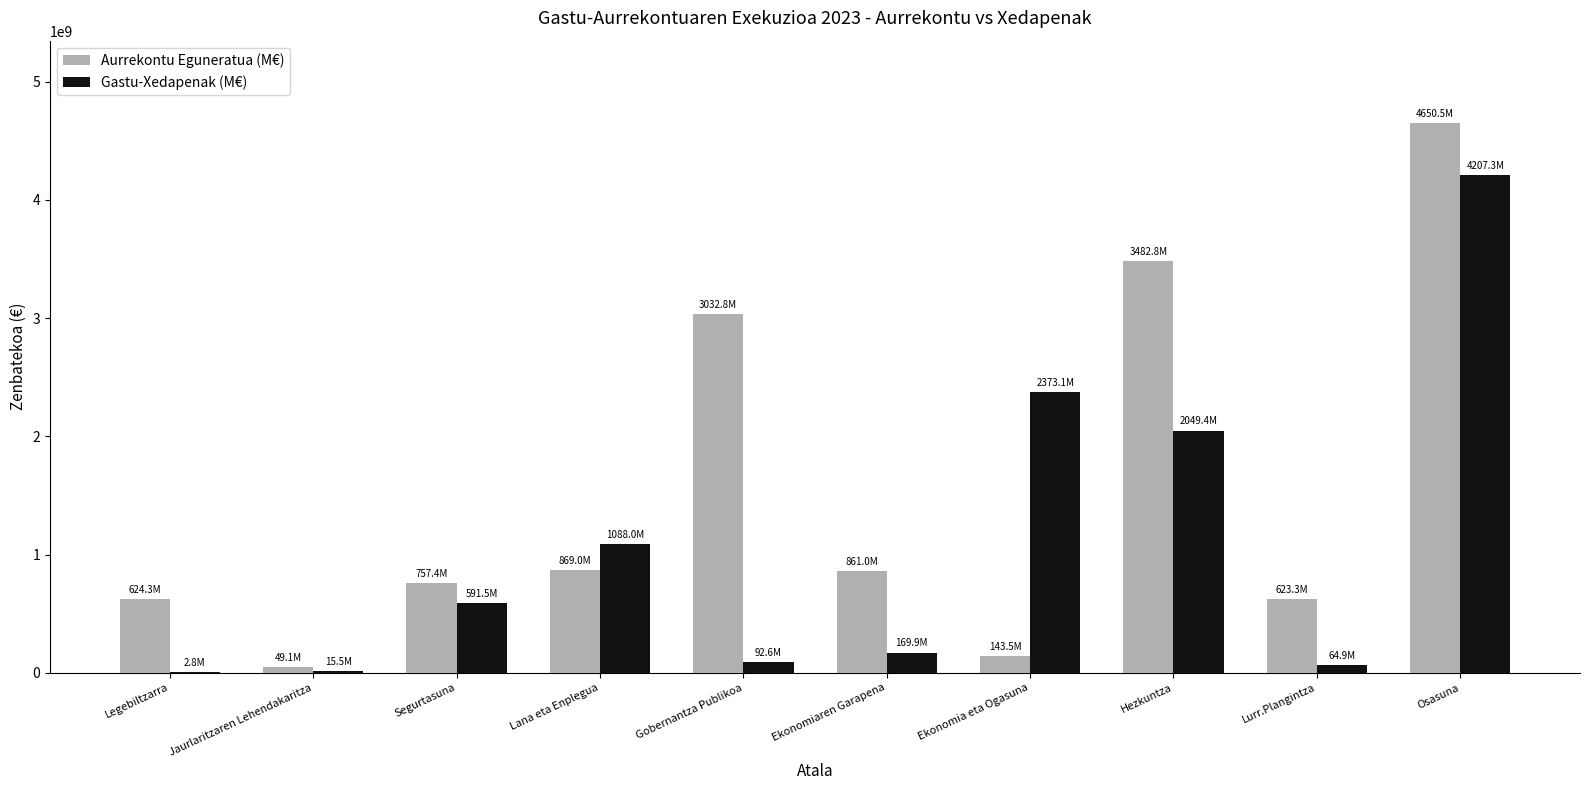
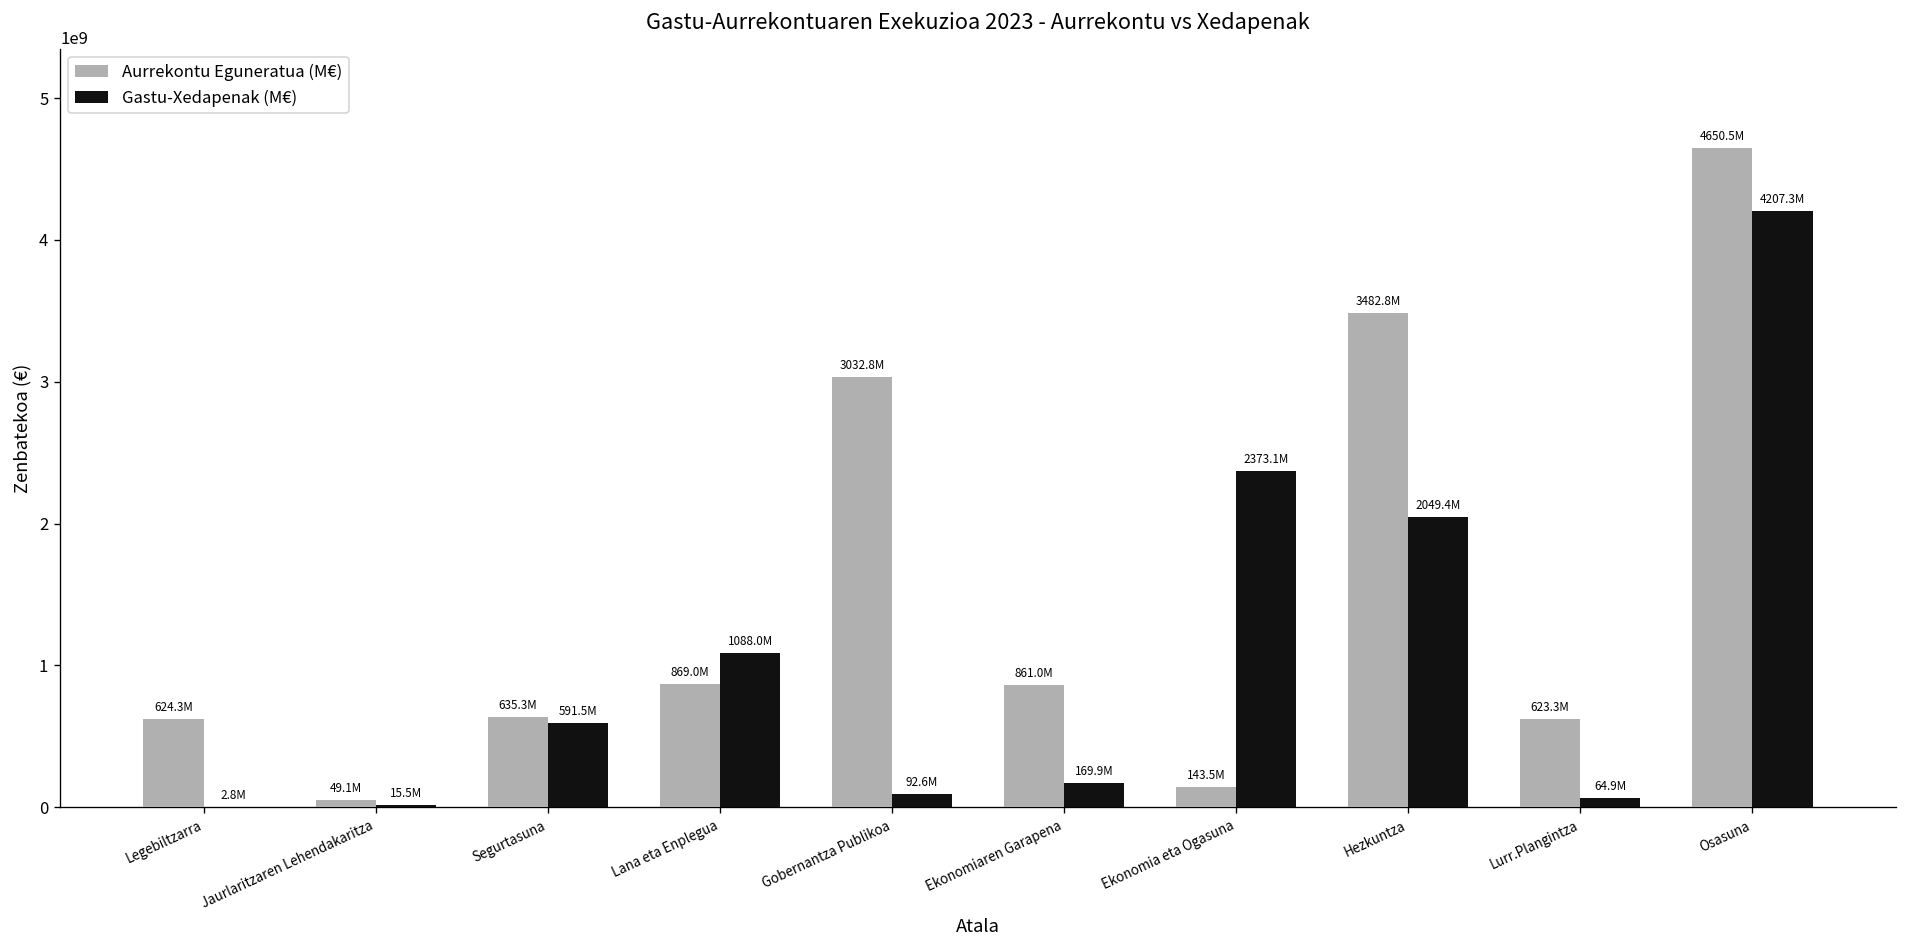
  {
    "Aurrekontu Eguneratua (M€)": {
      "Legebiltzarra": "624.3M",
      "Jaurlaritzaren Lehendakaritza": "49.1M",
-     "Segurtasuna": "757.4M",
+     "Segurtasuna": "635.3M",
      "Lana eta Enplegua": "869.0M",
      "Gobernantza Publikoa": "3032.8M",
      "Ekonomiaren Garapena": "861.0M",
      "Ekonomia eta Ogasuna": "143.5M",
      "Hezkuntza": "3482.8M",
      "Lurr.Plangintza": "623.3M",
      "Osasuna": "4650.5M"
    },
    "Gastu-Xedapenak (M€)": {
      "Legebiltzarra": "2.8M",
      "Jaurlaritzaren Lehendakaritza": "15.5M",
      "Segurtasuna": "591.5M",
      "Lana eta Enplegua": "1088.0M",
      "Gobernantza Publikoa": "92.6M",
      "Ekonomiaren Garapena": "169.9M",
      "Ekonomia eta Ogasuna": "2373.1M",
      "Hezkuntza": "2049.4M",
      "Lurr.Plangintza": "64.9M",
      "Osasuna": "4207.3M"
    }
  }
